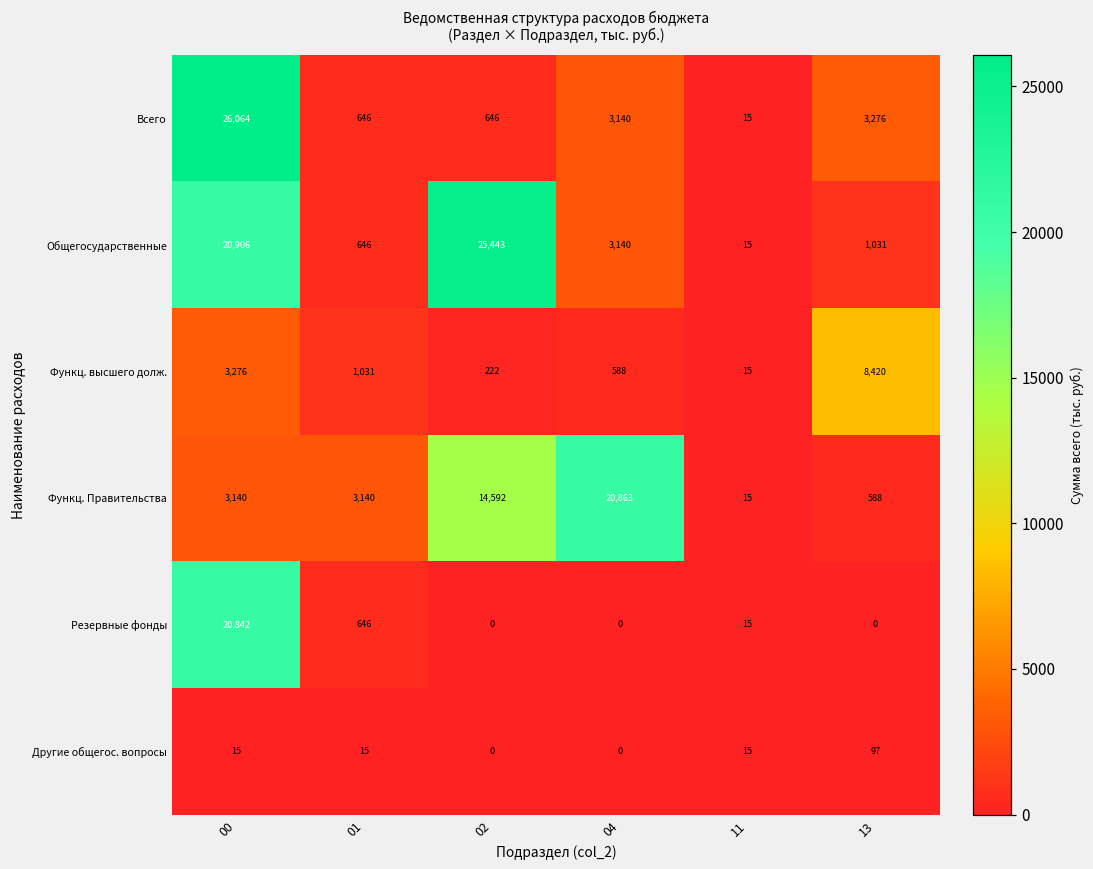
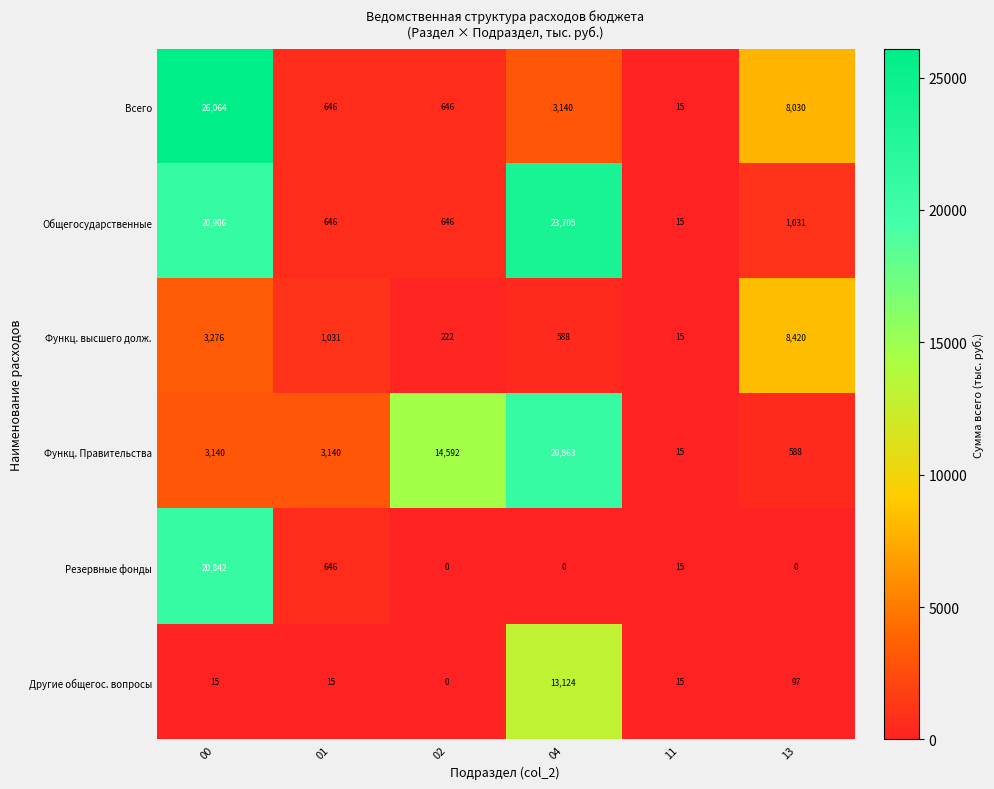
  {
    "Всего": {
      "00": "26,064",
      "01": "646",
      "02": "646",
      "04": "3,140",
      "11": "15",
-     "13": "3,276"
+     "13": "8,030"
    },
    "Общегосударственные": {
      "00": "20,906",
      "01": "646",
-     "02": "25,443",
-     "04": "3,140",
+     "02": "646",
+     "04": "23,705",
      "11": "15",
      "13": "1,031"
    },
    "Функц. высшего долж.": {
      "00": "3,276",
      "01": "1,031",
      "02": "222",
      "04": "588",
      "11": "15",
      "13": "8,420"
    },
    "Функц. Правительства": {
      "00": "3,140",
      "01": "3,140",
      "02": "14,592",
      "04": "20,863",
      "11": "15",
      "13": "588"
    },
    "Резервные фонды": {
      "00": "20,842",
      "01": "646",
      "02": "0",
      "04": "0",
      "11": "15",
      "13": "0"
    },
    "Другие общегос. вопросы": {
      "00": "15",
      "01": "15",
      "02": "0",
-     "04": "0",
+     "04": "13,124",
      "11": "15",
      "13": "97"
    }
  }
